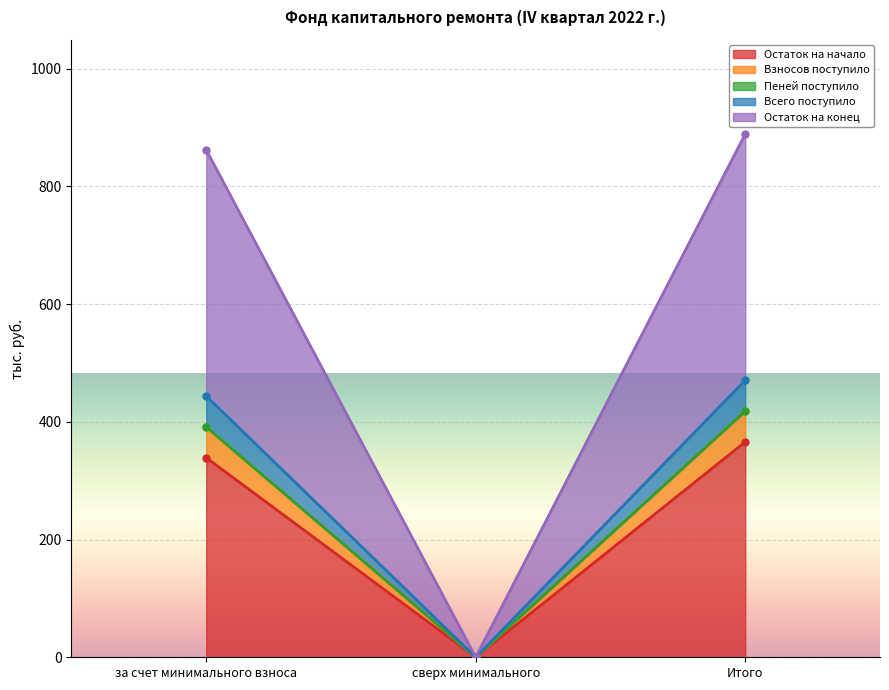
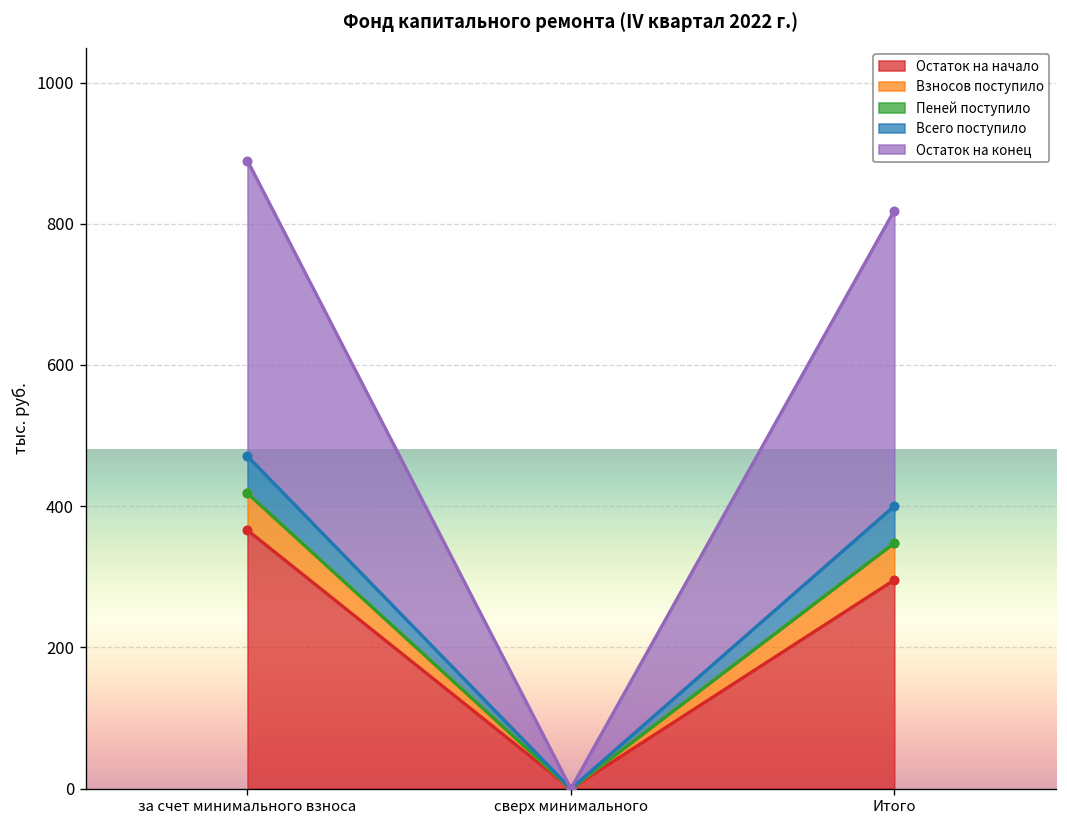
  {
    "Остаток на начало": {
-     "за счет минимального взноса": 340,
-     "Итого": 370
+     "за счет минимального взноса": 370,
+     "Итого": 300
    },
    "Пеней поступило": {
      "за счет минимального взноса": 50,
      "Итого": 50
    },
    "Всего поступило": {
      "за счет минимального взноса": 50,
      "Итого": 50
    },
    "Остаток на конец": {
      "за счет минимального взноса": 420,
      "Итого": 420
    }
  }
